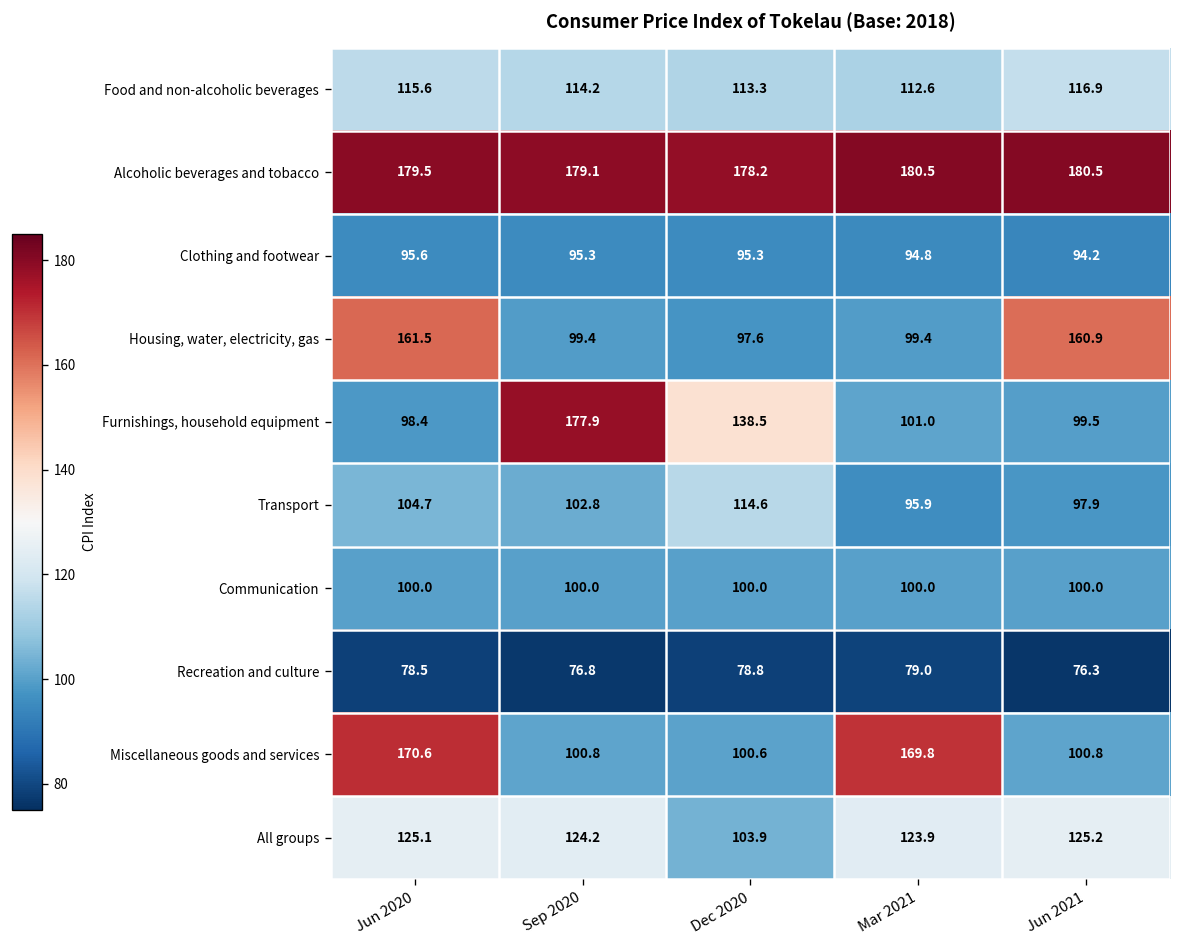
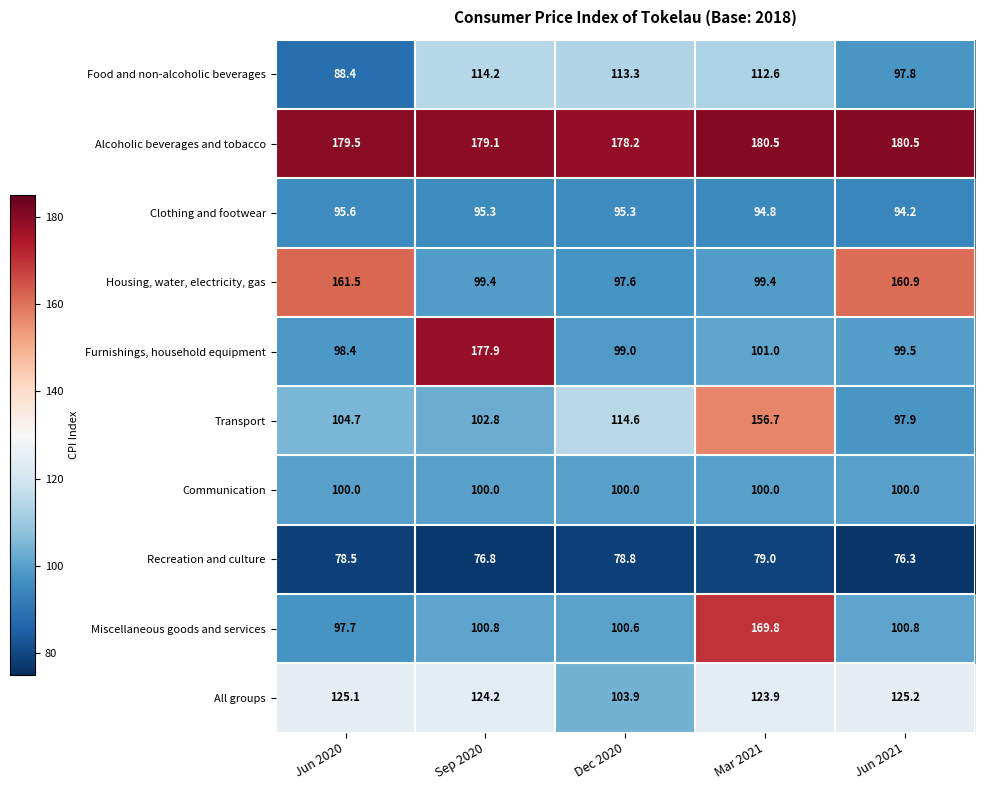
  {
    "Food and non-alcoholic beverages": {
-     "Jun 2020": 115.6,
+     "Jun 2020": 88.4,
      "Sep 2020": 114.2,
      "Dec 2020": 113.3,
      "Mar 2021": 112.6,
-     "Jun 2021": 116.9
+     "Jun 2021": 97.8
    },
    "Alcoholic beverages and tobacco": {
      "Jun 2020": 179.5,
      "Sep 2020": 179.1,
      "Dec 2020": 178.2,
      "Mar 2021": 180.5,
      "Jun 2021": 180.5
    },
    "Clothing and footwear": {
      "Jun 2020": 95.6,
      "Sep 2020": 95.3,
      "Dec 2020": 95.3,
      "Mar 2021": 94.8,
      "Jun 2021": 94.2
    },
    "Housing, water, electricity, gas": {
      "Jun 2020": 161.5,
      "Sep 2020": 99.4,
      "Dec 2020": 97.6,
      "Mar 2021": 99.4,
      "Jun 2021": 160.9
    },
    "Furnishings, household equipment": {
      "Jun 2020": 98.4,
      "Sep 2020": 177.9,
-     "Dec 2020": 138.5,
+     "Dec 2020": 99.0,
      "Mar 2021": 101.0,
      "Jun 2021": 99.5
    },
    "Transport": {
      "Jun 2020": 104.7,
      "Sep 2020": 102.8,
      "Dec 2020": 114.6,
-     "Mar 2021": 95.9,
+     "Mar 2021": 156.7,
      "Jun 2021": 97.9
    },
    "Communication": {
      "Jun 2020": 100.0,
      "Sep 2020": 100.0,
      "Dec 2020": 100.0,
      "Mar 2021": 100.0,
      "Jun 2021": 100.0
    },
    "Recreation and culture": {
      "Jun 2020": 78.5,
      "Sep 2020": 76.8,
      "Dec 2020": 78.8,
      "Mar 2021": 79.0,
      "Jun 2021": 76.3
    },
    "Miscellaneous goods and services": {
-     "Jun 2020": 170.6,
+     "Jun 2020": 97.7,
      "Sep 2020": 100.8,
      "Dec 2020": 100.6,
      "Mar 2021": 169.8,
      "Jun 2021": 100.8
    },
    "All groups": {
      "Jun 2020": 125.1,
      "Sep 2020": 124.2,
      "Dec 2020": 103.9,
      "Mar 2021": 123.9,
      "Jun 2021": 125.2
    }
  }
